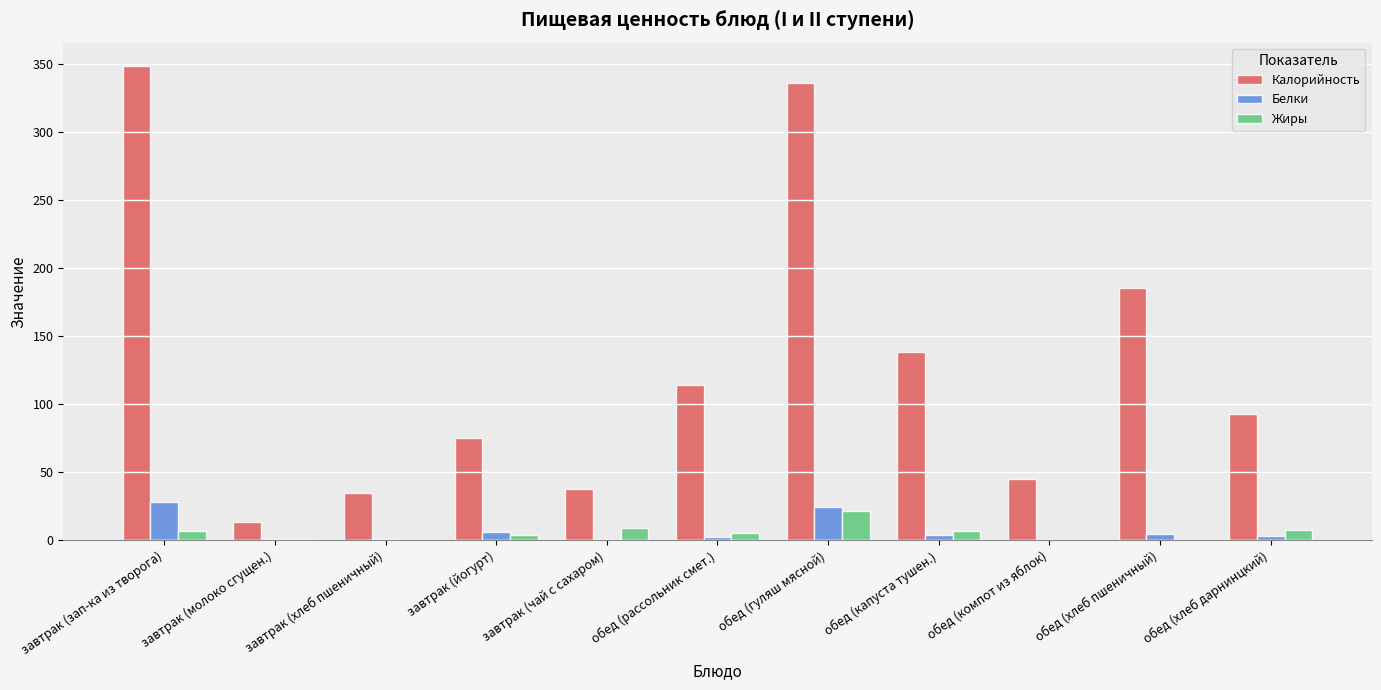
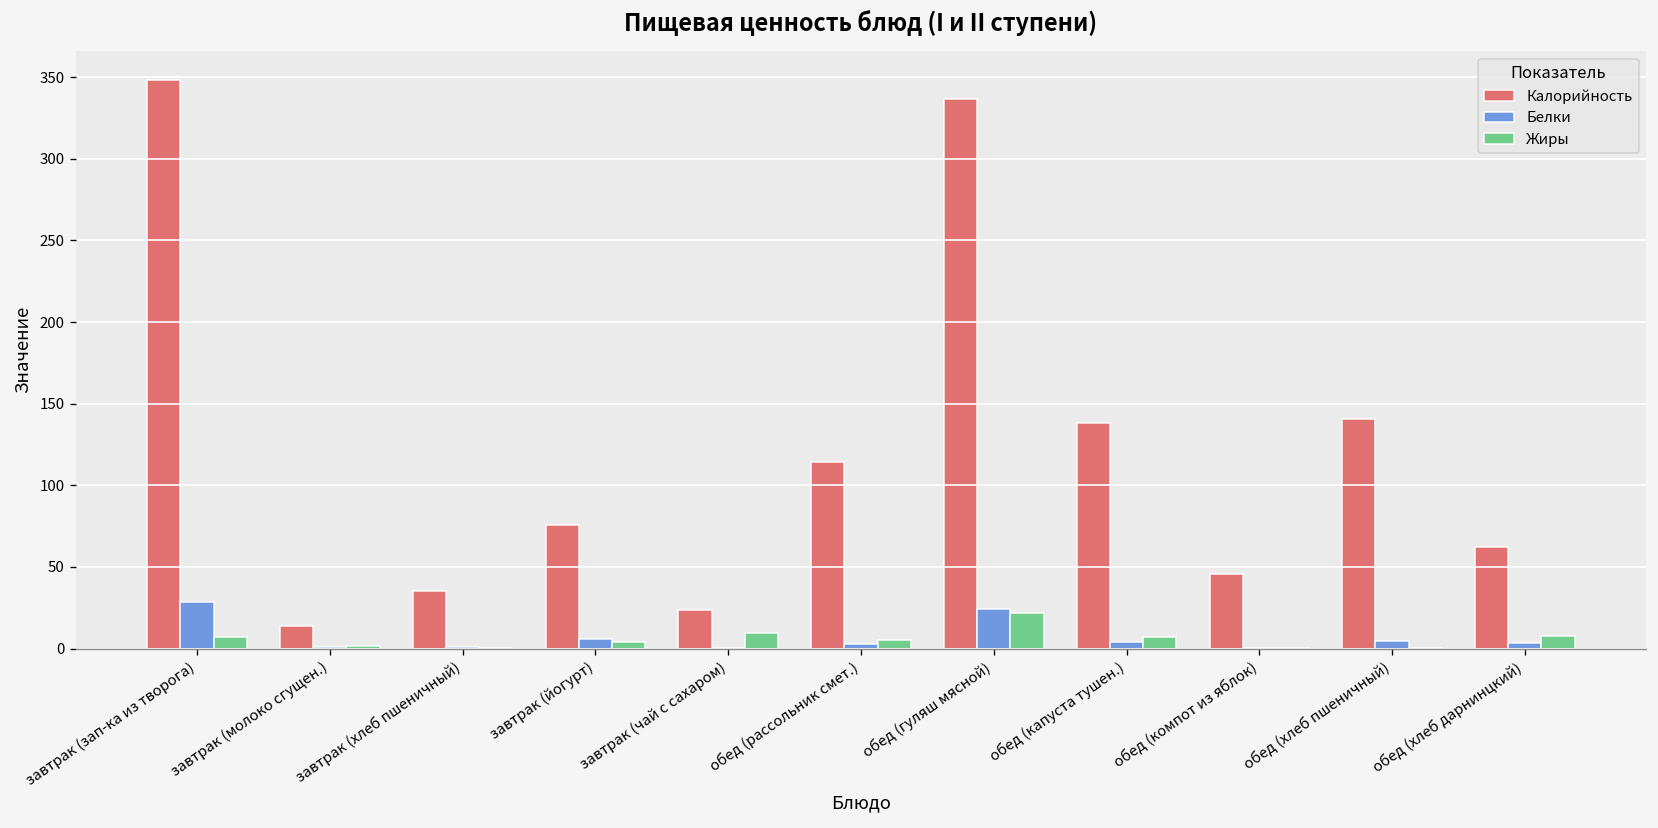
  {
    "Калорийность": {
      "завтрак (зап-ка из творога)": 349,
      "завтрак (молоко сгущен.)": 14,
      "завтрак (хлеб пшеничный)": 35,
      "завтрак (йогурт)": 75,
-     "завтрак (чай с сахаром)": 38,
+     "завтрак (чай с сахаром)": 24,
      "обед (рассольник смет.)": 114,
      "обед (гуляш мясной)": 337,
      "обед (капуста тушен.)": 138,
      "обед (компот из яблок)": 46,
-     "обед (хлеб пшеничный)": 186,
-     "обед (хлеб дарнинцкий)": 93
+     "обед (хлеб пшеничный)": 141,
+     "обед (хлеб дарнинцкий)": 62
    },
    "Белки": {
      "завтрак (зап-ка из творога)": 29,
      "завтрак (йогурт)": 6,
      "обед (рассольник смет.)": 3,
      "обед (гуляш мясной)": 24,
      "обед (капуста тушен.)": 4,
      "обед (хлеб пшеничный)": 5,
      "обед (хлеб дарнинцкий)": 4
    },
    "Жиры": {
      "завтрак (зап-ка из творога)": 7,
      "завтрак (йогурт)": 4,
      "завтрак (чай с сахаром)": 9,
      "обед (рассольник смет.)": 5,
      "обед (гуляш мясной)": 22,
      "обед (капуста тушен.)": 7,
      "обед (хлеб дарнинцкий)": 8
    }
  }
